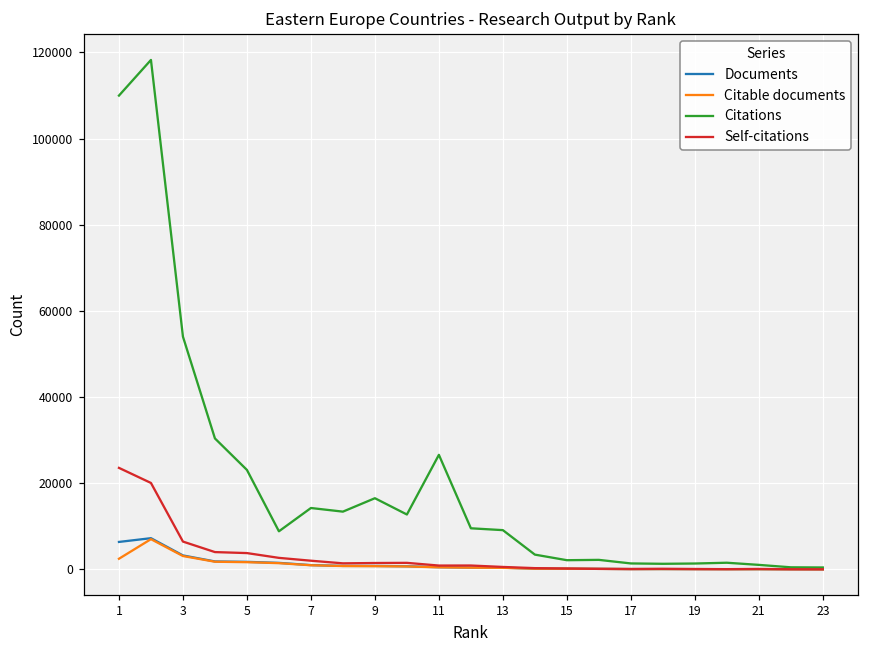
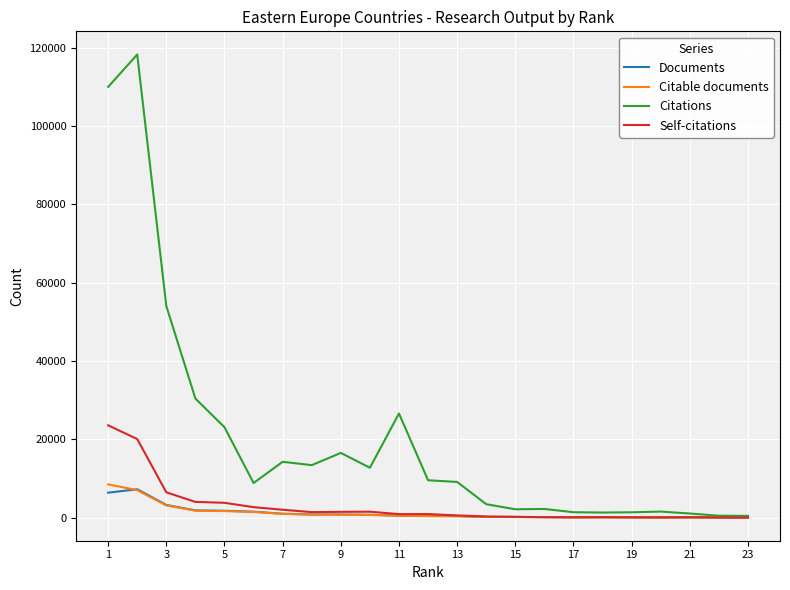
  {
    "Documents": {
      "1": 6000
    },
    "Citable documents": {
-     "1": 2000
+     "1": 9000
    },
    "Citations": {
      "1": 110000,
      "3": 54000,
      "5": 23000,
      "7": 14000,
      "9": 17000,
      "11": 27000,
      "13": 9000,
      "15": 2000,
      "17": 1000,
      "19": 1000,
      "21": 1000
    },
    "Self-citations": {
      "1": 24000,
      "3": 6000,
      "5": 4000,
      "7": 2000,
      "9": 2000
    }
  }
